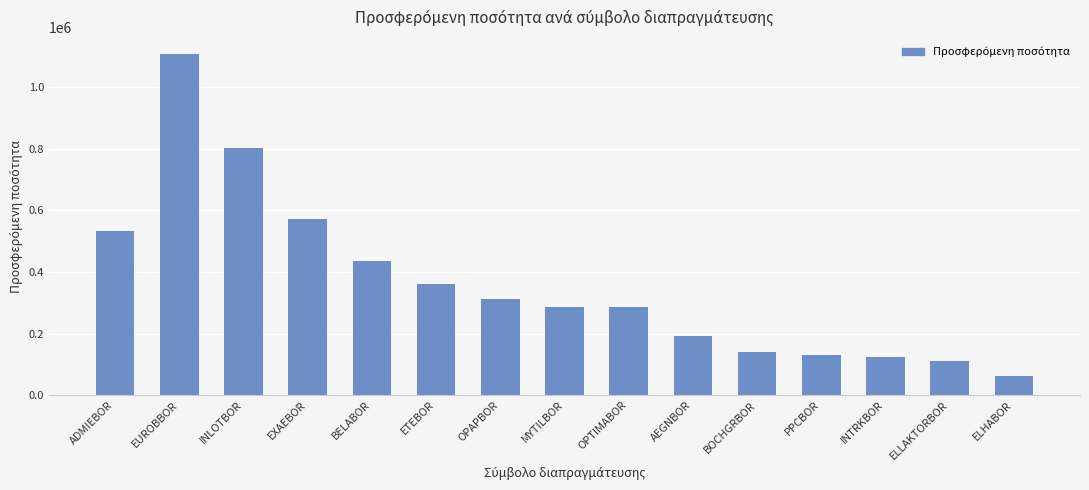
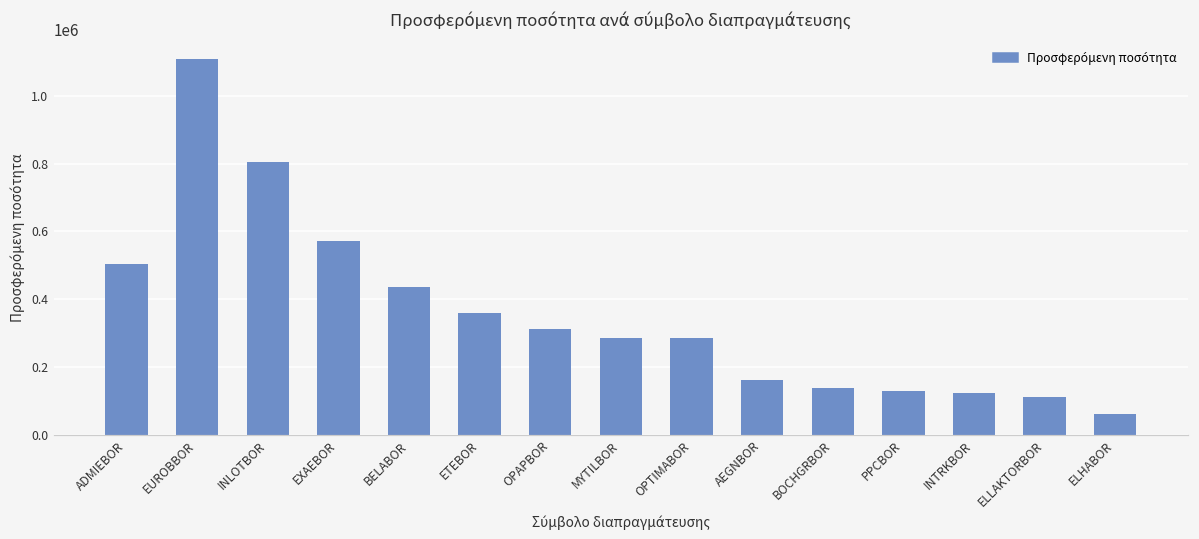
  {
-   "ADMIEBOR": 530000,
+   "ADMIEBOR": 500000,
    "EUROBBOR": 1110000,
    "INLOTBOR": 800000,
    "EXAEBOR": 570000,
    "BELABOR": 440000,
    "ETEBOR": 360000,
    "OPAPBOR": 310000,
    "MYTILBOR": 290000,
    "OPTIMABOR": 290000,
-   "AEGNBOR": 190000,
+   "AEGNBOR": 160000,
    "BOCHGRBOR": 140000,
    "PPCBOR": 130000,
    "INTRKBOR": 120000,
    "ELLAKTORBOR": 110000,
    "ELHABOR": 60000
  }
